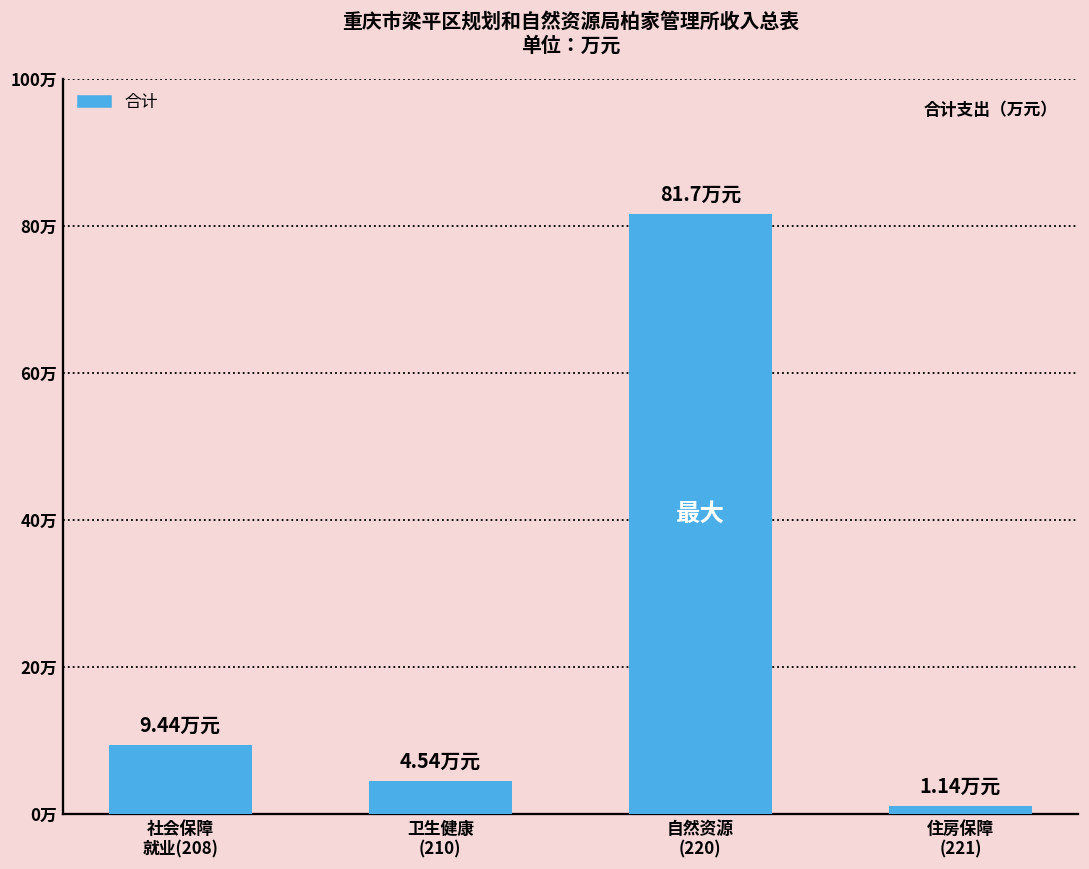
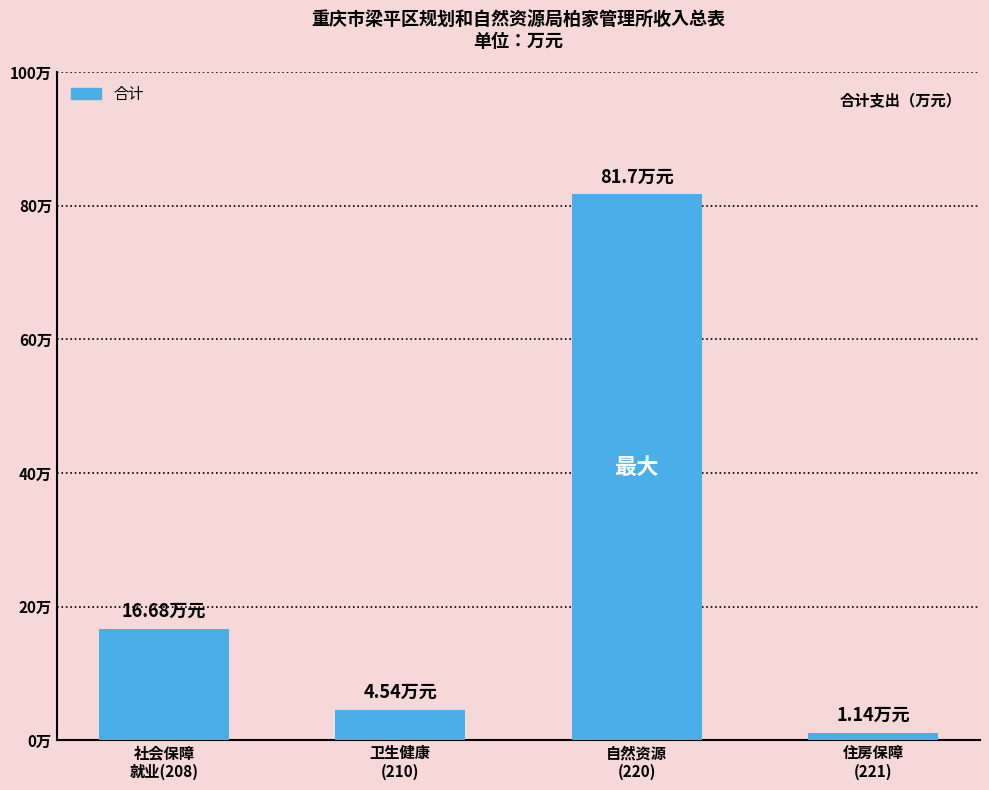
  {
-   "社会保障 就业(208)": 9.44,
+   "社会保障 就业(208)": 16.68,
    "卫生健康 (210)": 4.54,
    "自然资源 (220)": 81.7,
    "住房保障 (221)": 1.14
  }
